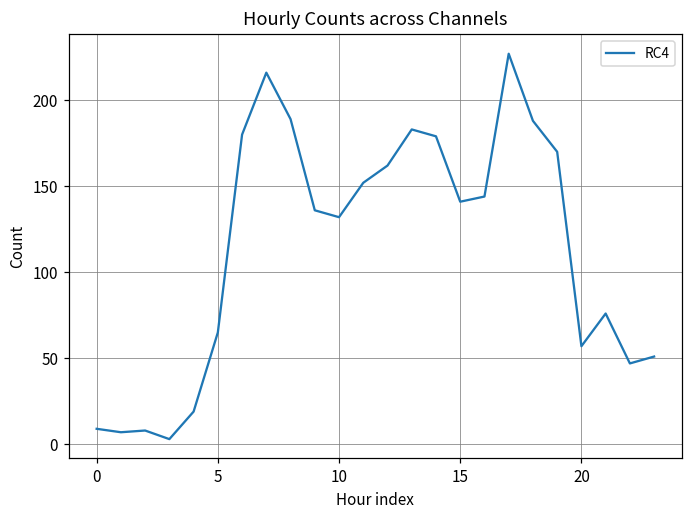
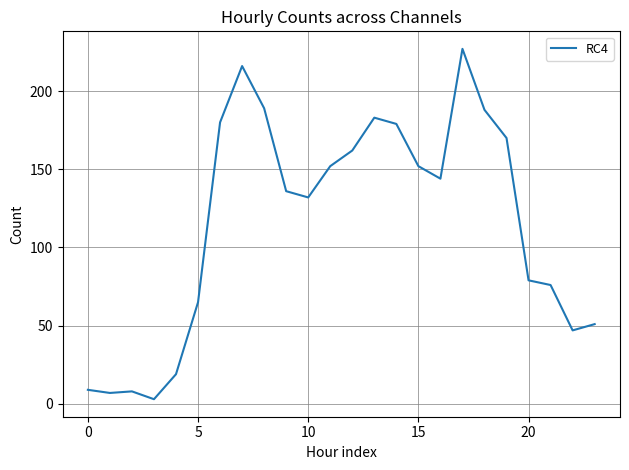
  {
    "0": 9,
    "5": 65,
    "10": 132,
-   "15": 141,
-   "20": 57
+   "15": 152,
+   "20": 79
  }
